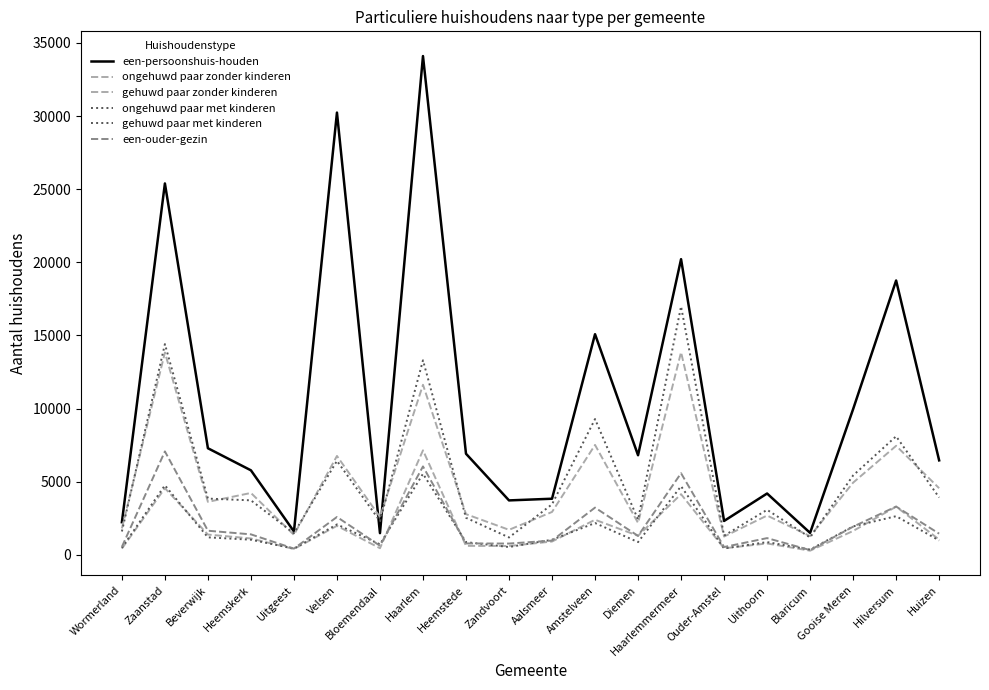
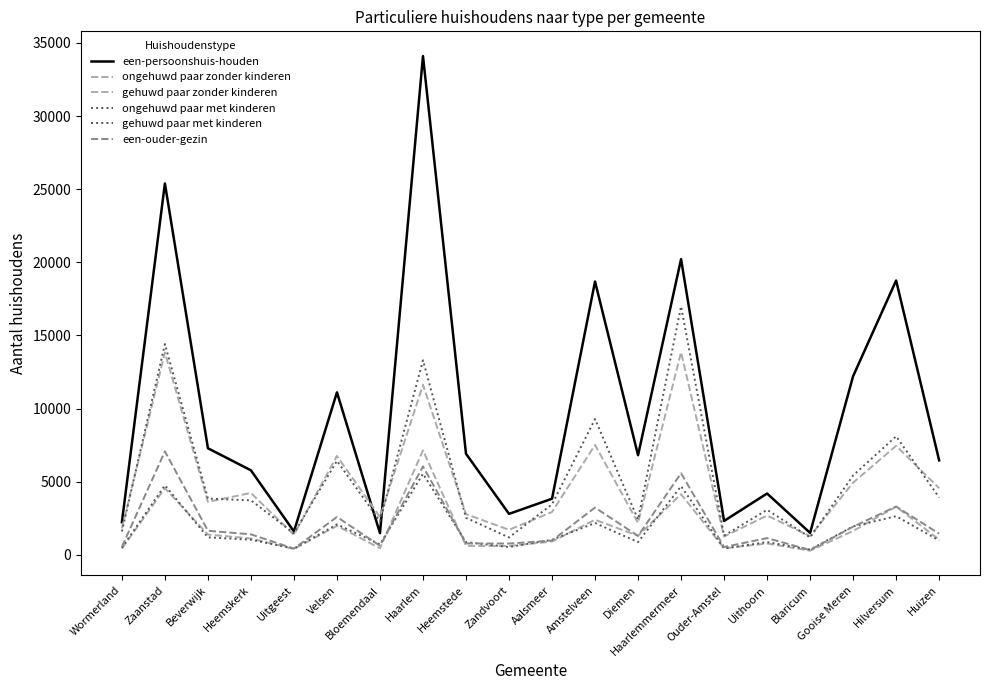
  {
    "een-persoonshuis-houden": {
      "Wormerland": 2200,
      "Zaanstad": 25400,
      "Beverwijk": 7300,
      "Heemskerk": 5800,
-     "Velsen": 30200,
+     "Velsen": 11100,
      "Bloemendaal": 1500,
      "Haarlem": 34100,
      "Heemstede": 6900,
-     "Zandvoort": 3700,
+     "Zandvoort": 2800,
      "Aalsmeer": 3800,
-     "Amstelveen": 15100,
+     "Amstelveen": 18700,
      "Diemen": 6800,
      "Haarlemmermeer": 20200,
      "Ouder-Amstel": 2300,
      "Uithoorn": 4200,
      "Blaricum": 1500,
-     "Gooise Meren": 10000,
+     "Gooise Meren": 12200,
      "Hilversum": 18800,
      "Huizen": 6500
    }
  }
